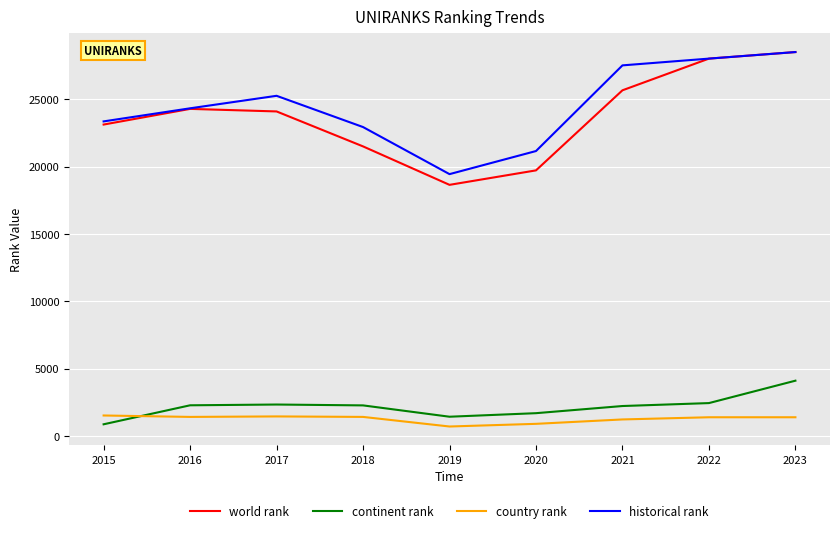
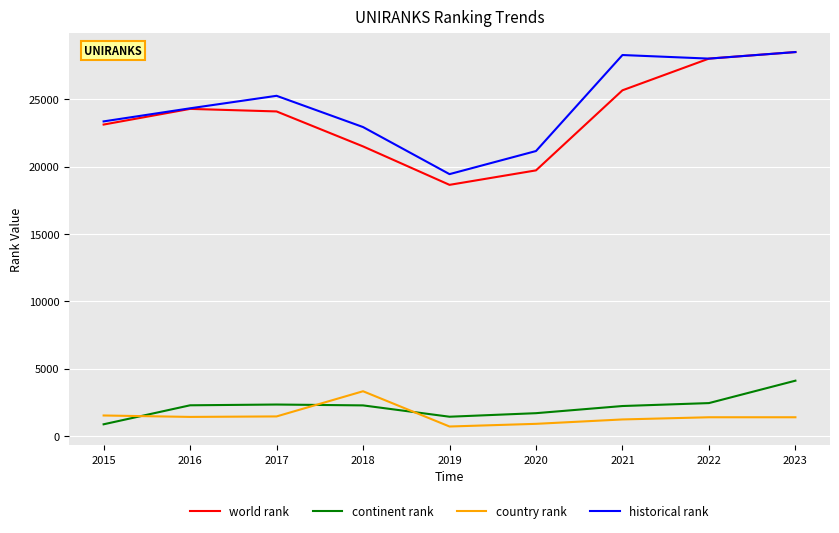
  {
    "world rank": {
      "2015": 23100,
      "2017": 24100,
      "2018": 21500,
      "2019": 18600,
      "2020": 19700,
      "2021": 25700
    },
    "continent rank": {
      "2015": 900,
      "2016": 2300,
      "2017": 2300,
      "2018": 2300,
      "2019": 1400,
      "2020": 1700,
      "2021": 2200,
      "2022": 2400,
      "2023": 4100
    },
    "country rank": {
      "2015": 1500,
      "2016": 1400,
      "2017": 1500,
-     "2018": 1400,
+     "2018": 3300,
      "2019": 700,
      "2020": 900,
      "2021": 1200,
      "2022": 1400,
      "2023": 1400
    },
    "historical rank": {
      "2015": 23400,
      "2017": 25300,
      "2018": 22900,
      "2019": 19400,
      "2020": 21200,
-     "2021": 27500
+     "2021": 28300
    }
  }
